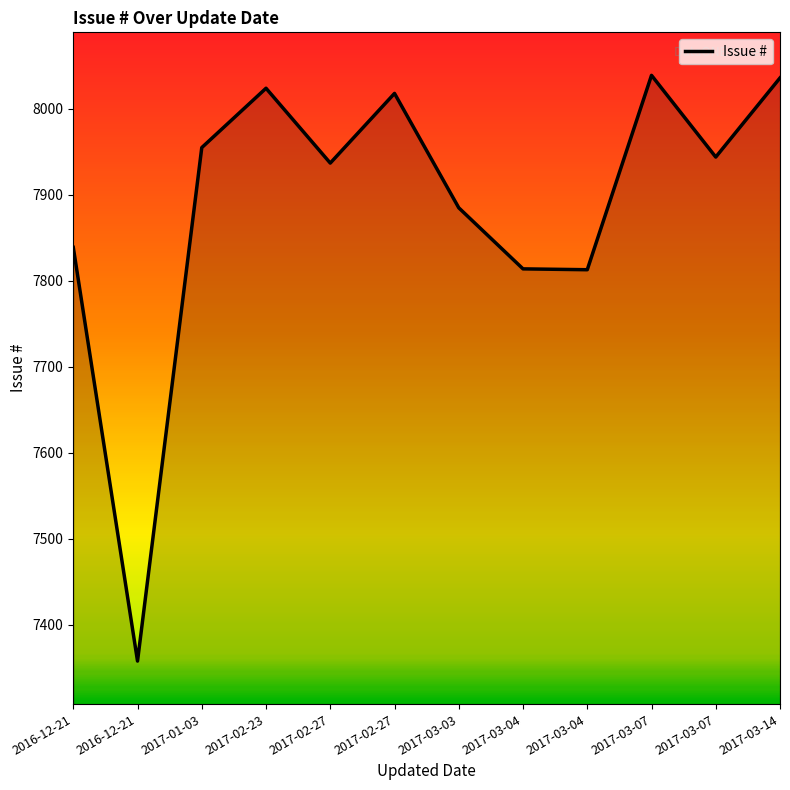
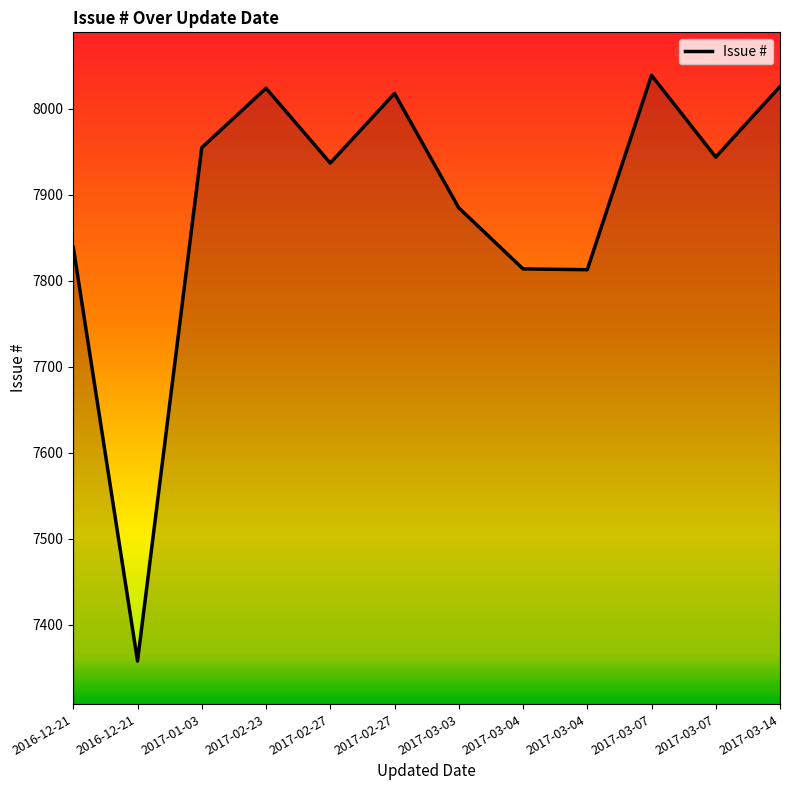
  {
    "2017-01-03": 7960,
    "2017-02-23": 8020,
    "2017-03-03": 7890,
-   "2017-03-14": 8040
+   "2017-03-14": 8030
  }
